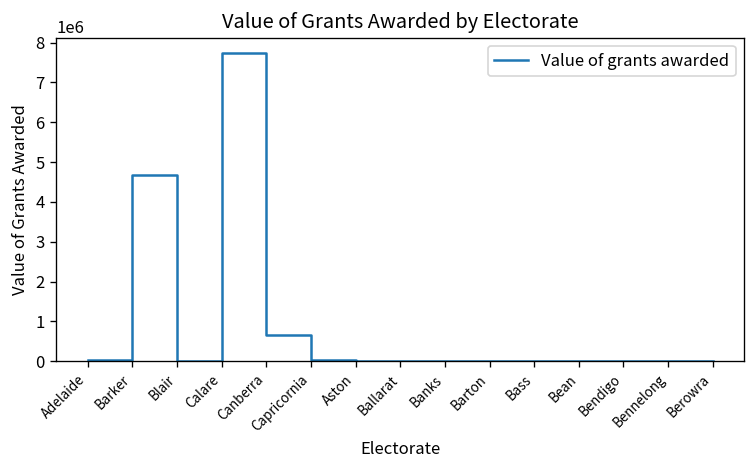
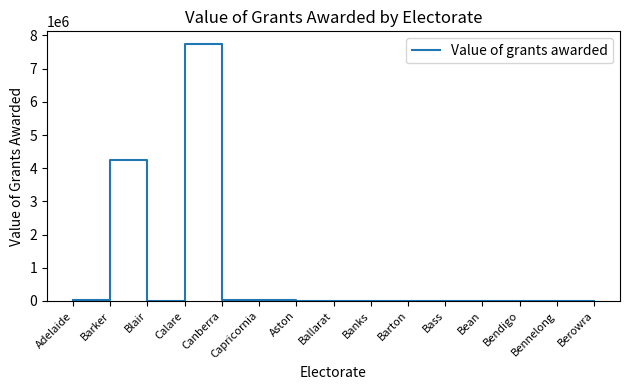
  {
    "Adelaide": 0,
-   "Barker": 4700000,
+   "Barker": 4300000,
    "Blair": 0,
    "Calare": 7700000,
-   "Canberra": 600000,
+   "Canberra": 0,
    "Capricornia": 0,
    "Aston": 0,
    "Ballarat": 0,
    "Banks": 0,
    "Barton": 0,
    "Bass": 0,
    "Bean": 0,
    "Bendigo": 0,
    "Bennelong": 0,
    "Berowra": 0
  }
